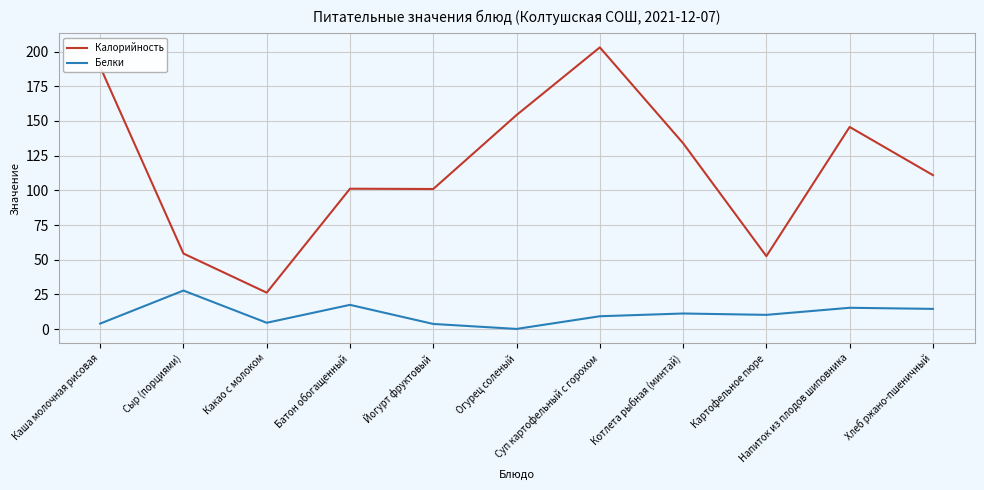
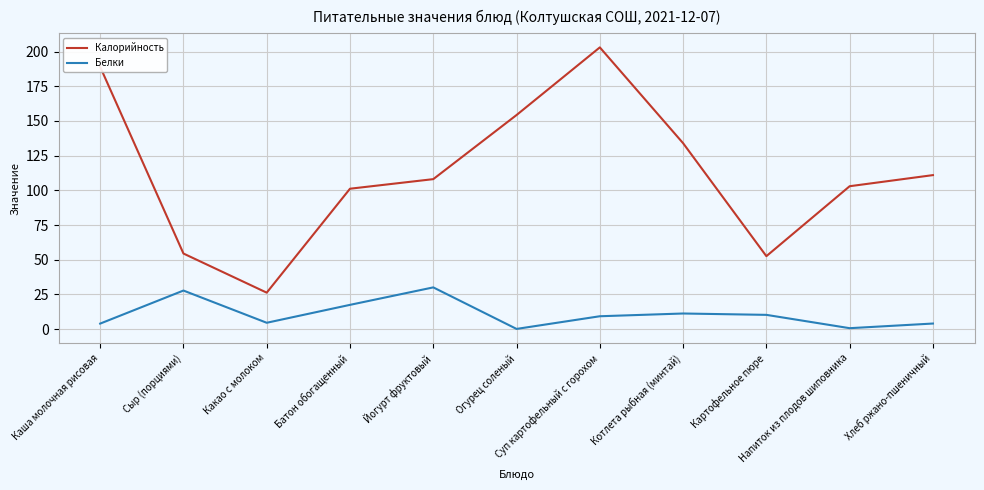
  {
    "Калорийность": {
      "Сыр (порциями)": 55,
      "Какао с молоком": 26,
      "Батон обогащенный": 101,
-     "Йогурт фруктовый": 101,
+     "Йогурт фруктовый": 108,
      "Огурец соленый": 154,
      "Суп картофельный с горохом": 203,
      "Котлета рыбная (минтай)": 134,
      "Картофельное пюре": 53,
-     "Напиток из плодов шиповника": 146,
+     "Напиток из плодов шиповника": 103,
      "Хлеб ржано-пшеничный": 111
    },
    "Белки": {
      "Каша молочная рисовая": 4,
      "Сыр (порциями)": 28,
      "Какао с молоком": 5,
      "Батон обогащенный": 18,
-     "Йогурт фруктовый": 4,
+     "Йогурт фруктовый": 30,
      "Огурец соленый": 0,
      "Суп картофельный с горохом": 9,
      "Котлета рыбная (минтай)": 11,
      "Картофельное пюре": 10,
-     "Напиток из плодов шиповника": 15,
-     "Хлеб ржано-пшеничный": 15
+     "Напиток из плодов шиповника": 1,
+     "Хлеб ржано-пшеничный": 4
    }
  }
